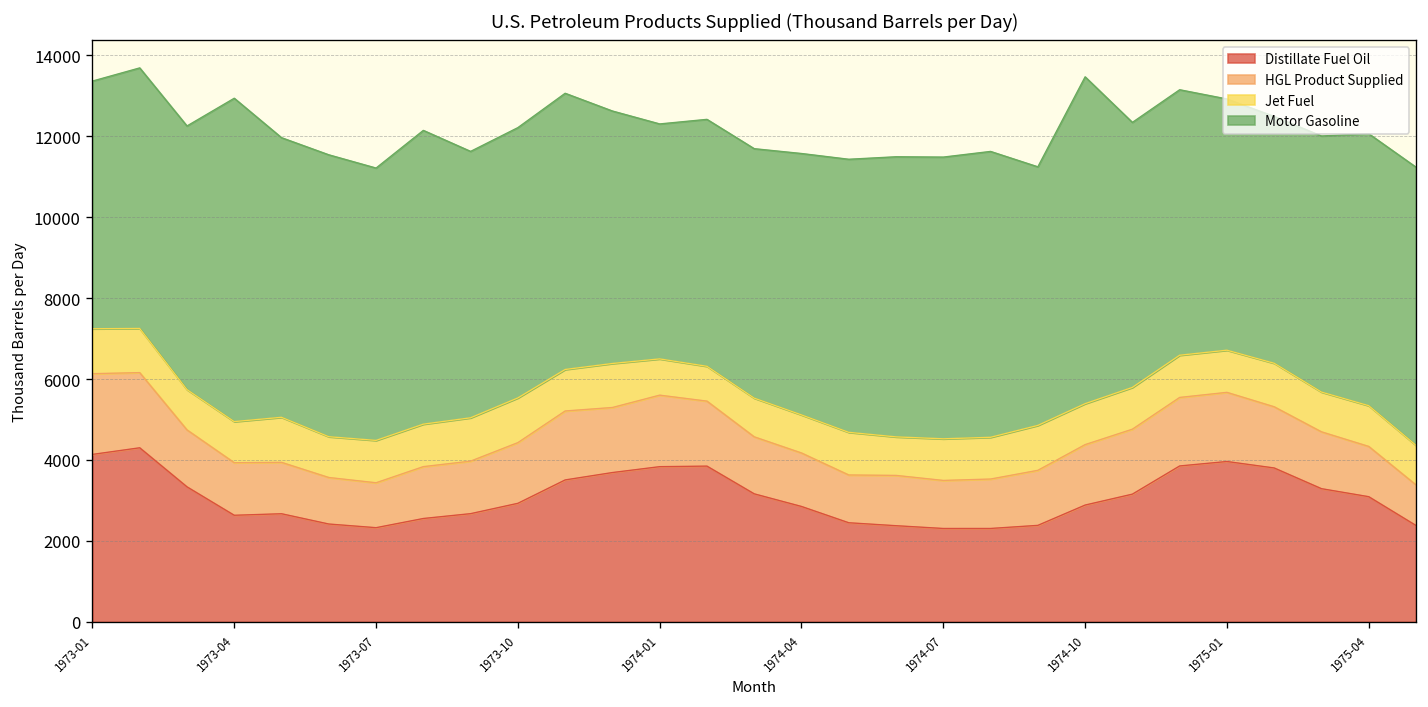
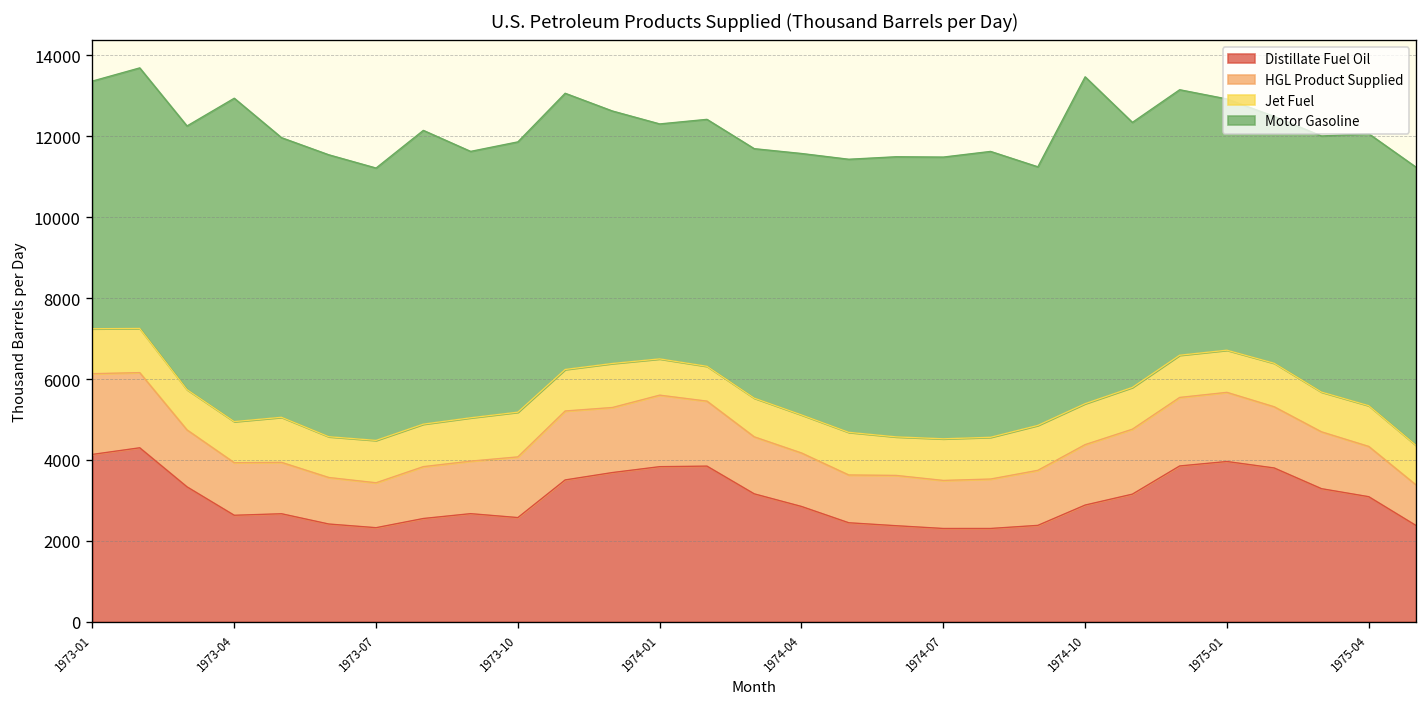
  {
    "Distillate Fuel Oil": {
      "1973-01": 4100,
      "1973-04": 2600,
      "1973-07": 2300,
-     "1973-10": 2900,
+     "1973-10": 2600,
      "1974-01": 3800,
      "1974-04": 2900,
      "1974-07": 2300,
      "1974-10": 2900,
      "1975-01": 4000,
      "1975-04": 3100
    },
    "Motor Gasoline": {
      "1973-01": 6100,
      "1973-04": 8000,
      "1973-07": 6700,
      "1973-10": 6700,
      "1974-01": 5800,
      "1974-04": 6500,
      "1974-07": 7000,
      "1974-10": 8100,
      "1975-04": 6700
    }
  }
